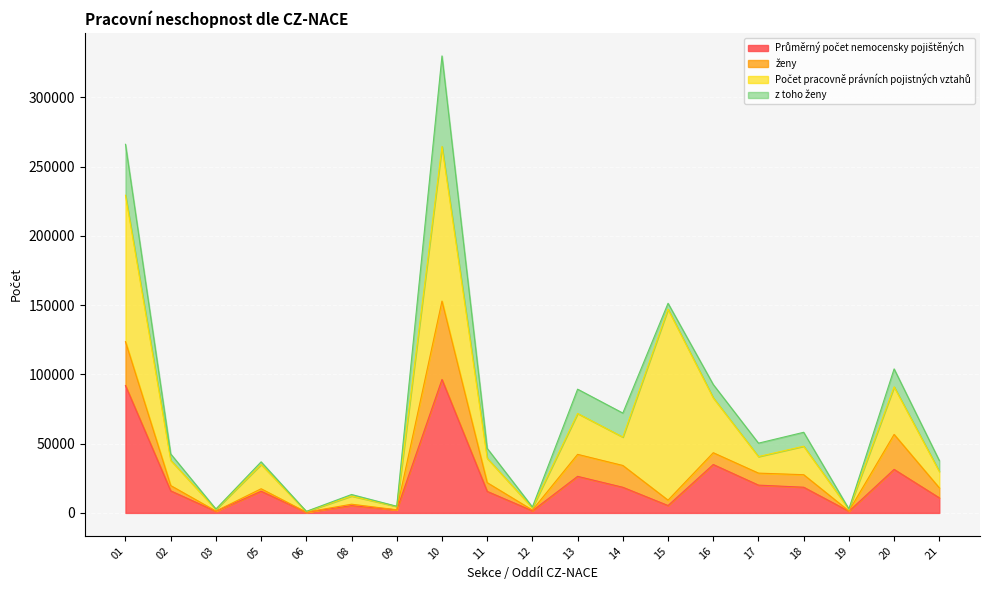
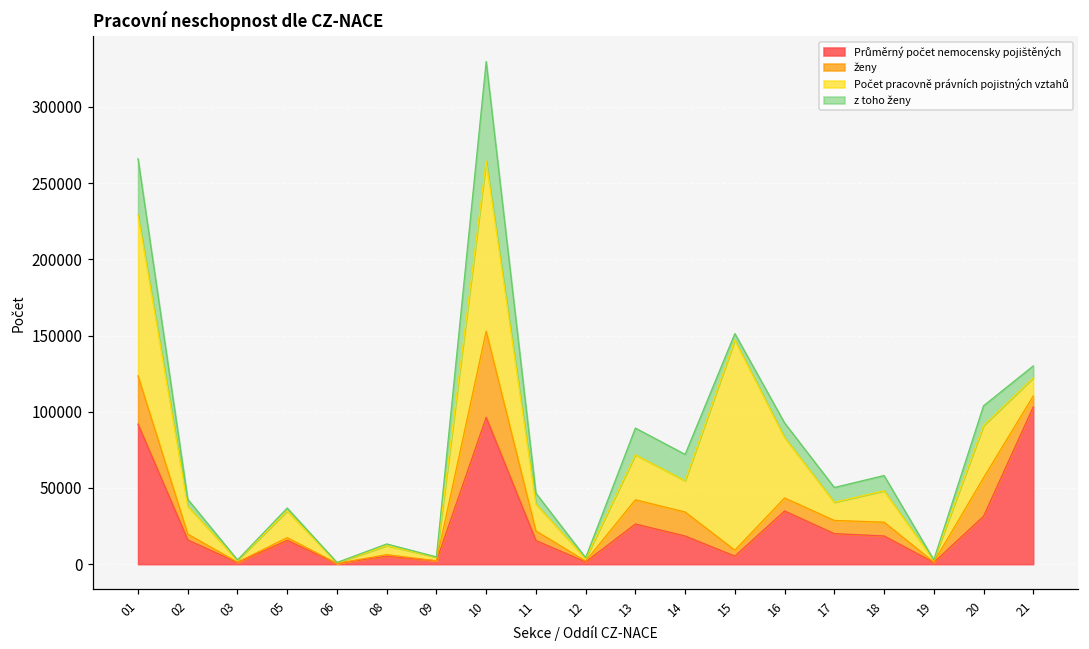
  {
    "Průměrný počet nemocensky pojištěných": {
      "01": 92000,
      "02": 16000,
      "10": 96000,
      "11": 16000,
      "13": 26000,
      "14": 18000,
      "15": 5000,
      "16": 35000,
      "17": 20000,
      "18": 19000,
      "20": 31000,
-     "21": 11000
+     "21": 103000
    },
    "ženy": {
      "01": 32000,
      "02": 4000,
      "10": 57000,
      "11": 6000,
      "13": 16000,
      "14": 16000,
      "15": 4000,
      "16": 9000,
      "17": 9000,
      "18": 9000,
      "20": 25000,
      "21": 7000
    },
    "Počet pracovně právních pojistných vztahů": {
      "01": 106000,
      "02": 18000,
      "05": 18000,
      "10": 112000,
      "11": 18000,
      "13": 29000,
      "14": 20000,
      "15": 138000,
      "16": 40000,
      "17": 12000,
      "18": 21000,
      "20": 34000,
      "21": 12000
    },
    "z toho ženy": {
      "01": 37000,
      "02": 5000,
      "05": 2000,
      "10": 65000,
      "11": 7000,
      "13": 18000,
      "14": 17000,
      "15": 4000,
      "16": 10000,
      "17": 10000,
      "18": 10000,
      "20": 13000,
      "21": 8000
    }
  }
